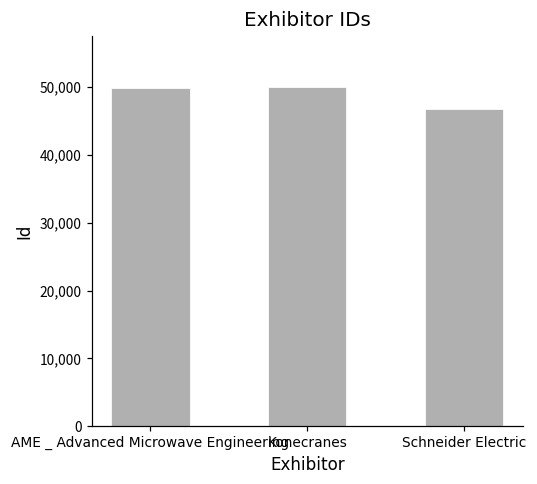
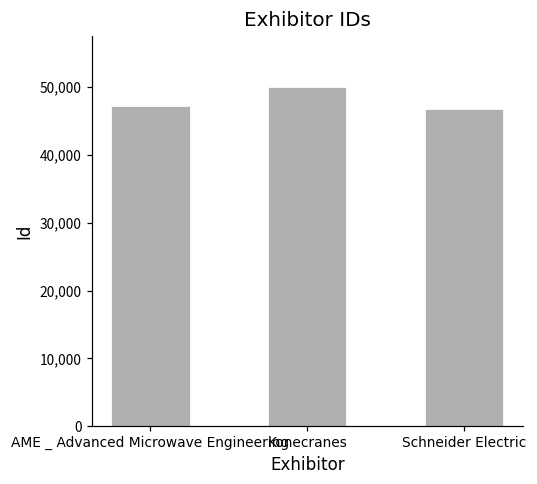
  {
-   "AME _ Advanced Microwave Engineering": "50,000",
+   "AME _ Advanced Microwave Engineering": "47,000",
    "Schneider Electric": "47,000"
  }
